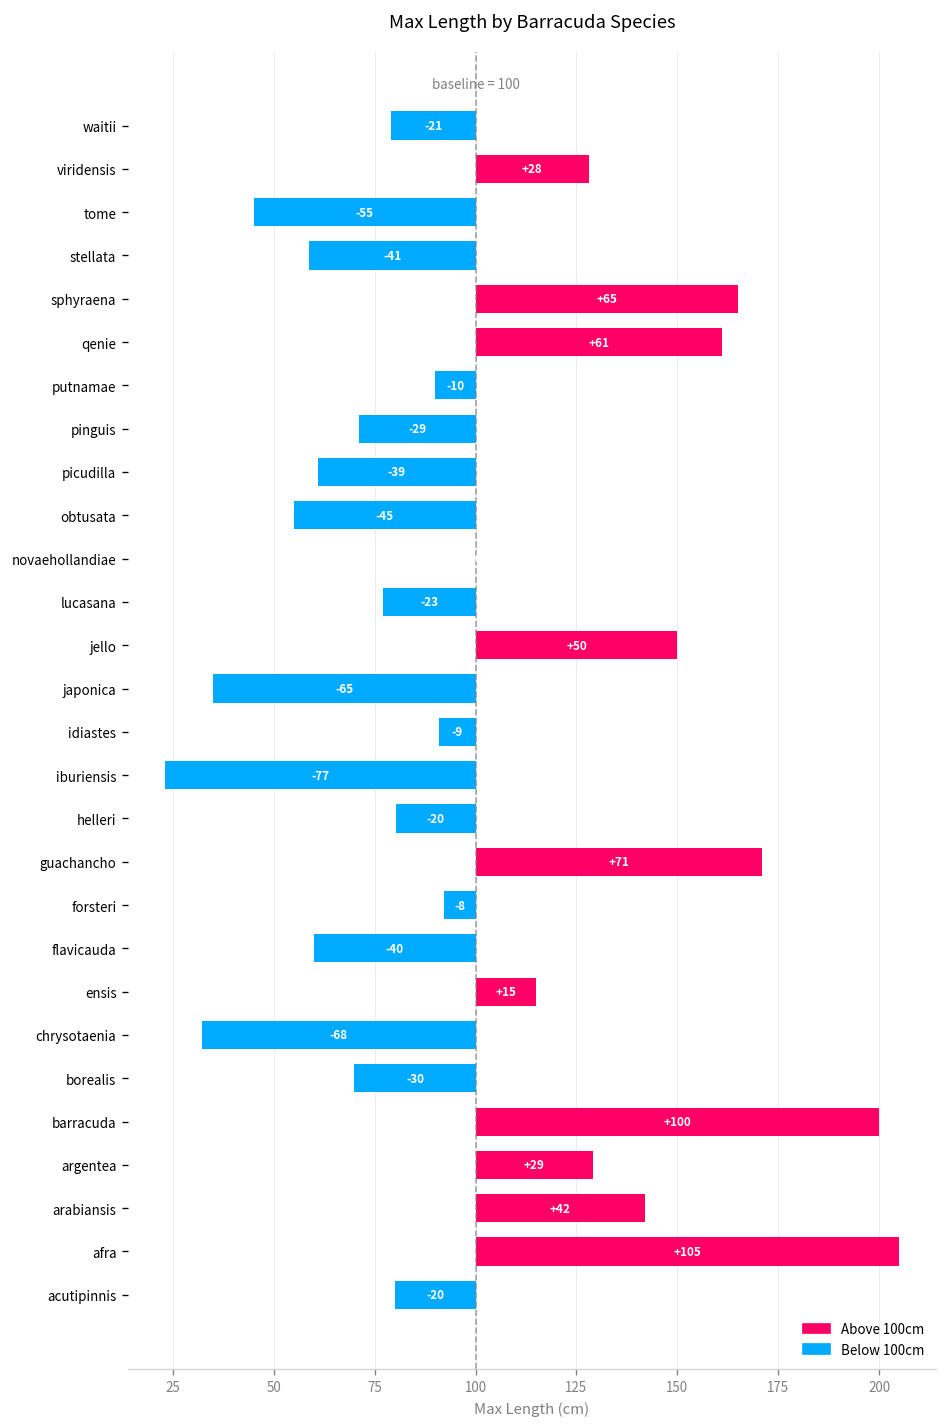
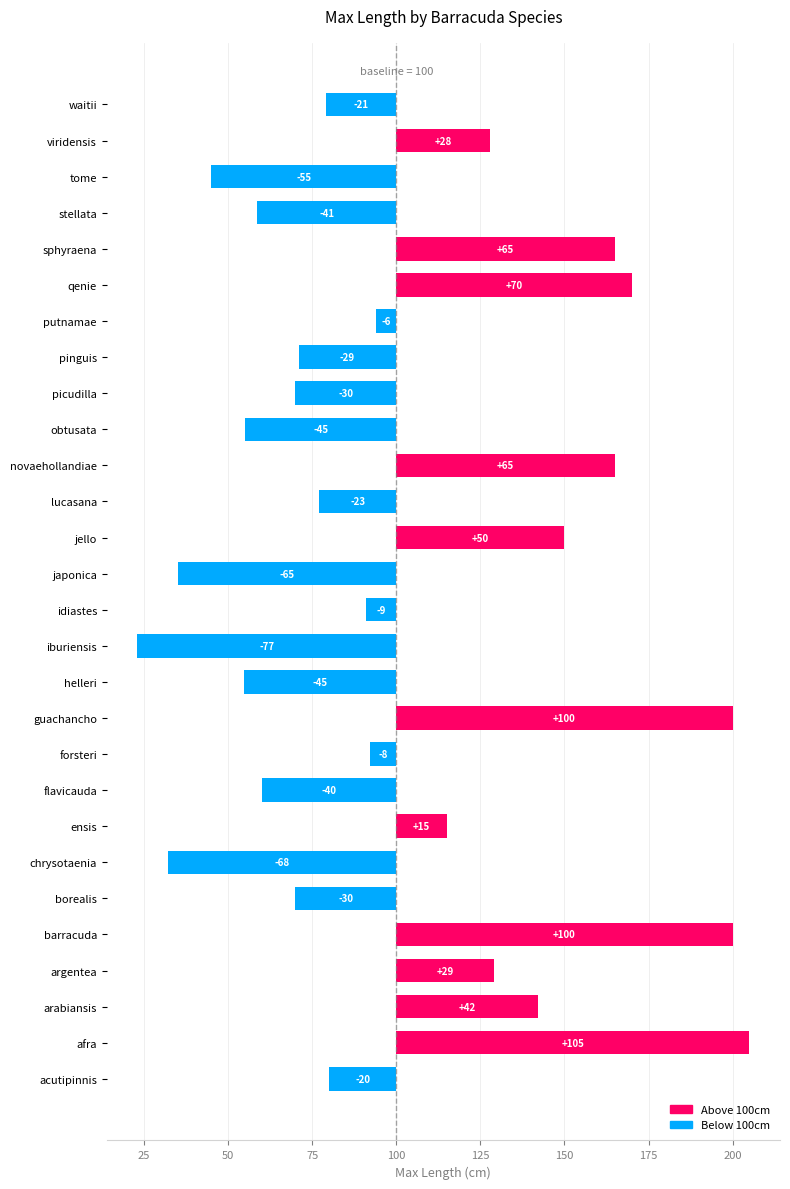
  {
    "waitii": "-21",
    "viridensis": "+28",
    "tome": "-55",
    "stellata": "-41",
    "sphyraena": "+65",
-   "qenie": "+61",
-   "putnamae": "-10",
+   "qenie": "+70",
+   "putnamae": "-6",
    "pinguis": "-29",
-   "picudilla": "-39",
+   "picudilla": "-30",
    "obtusata": "-45",
-   "novaehollandiae": "100",
+   "novaehollandiae": "165",
    "lucasana": "-23",
    "jello": "+50",
    "japonica": "-65",
    "idiastes": "-9",
    "iburiensis": "-77",
-   "helleri": "-20",
-   "guachancho": "+71",
+   "helleri": "-45",
+   "guachancho": "+100",
    "forsteri": "-8",
    "flavicauda": "-40",
    "ensis": "+15",
    "chrysotaenia": "-68",
    "borealis": "-30",
    "barracuda": "+100",
    "argentea": "+29",
    "arabiansis": "+42",
    "afra": "+105",
    "acutipinnis": "-20"
  }
